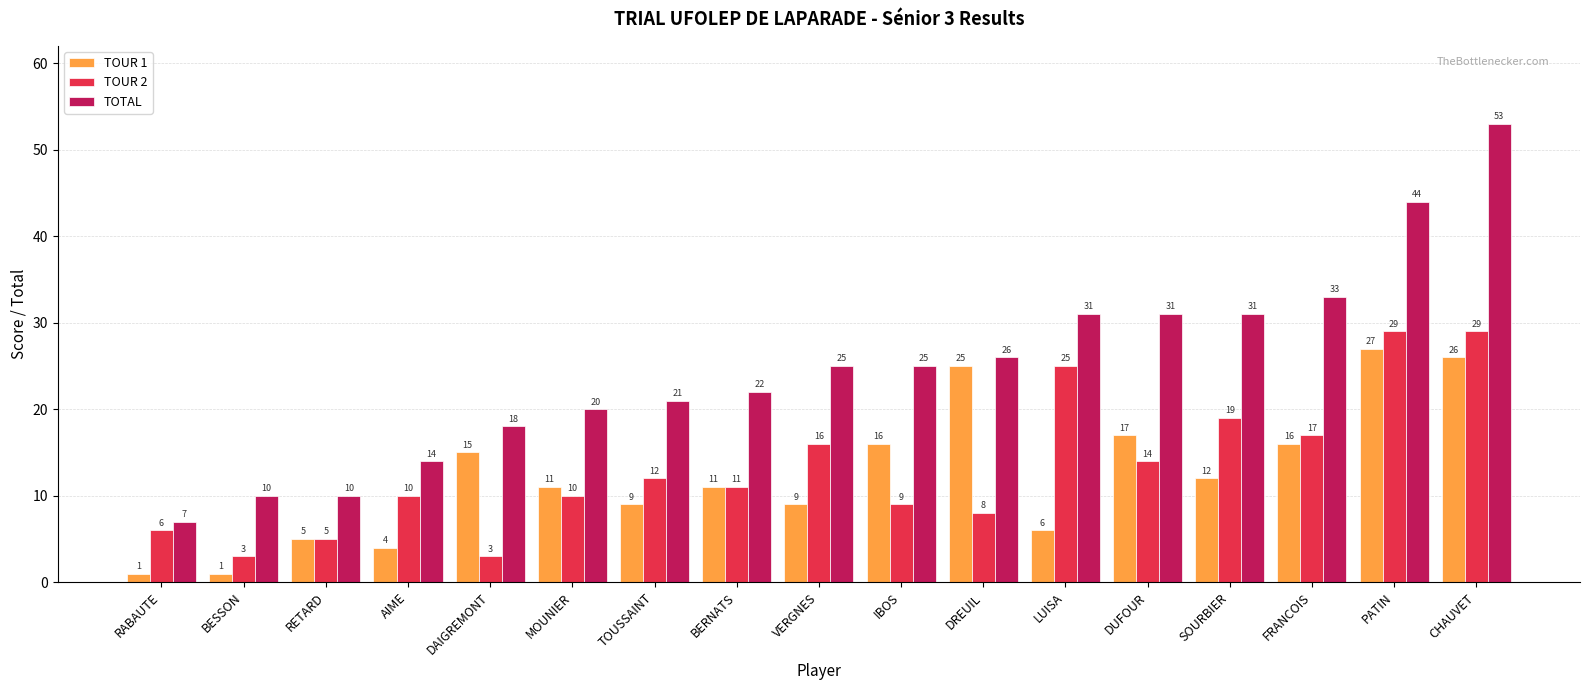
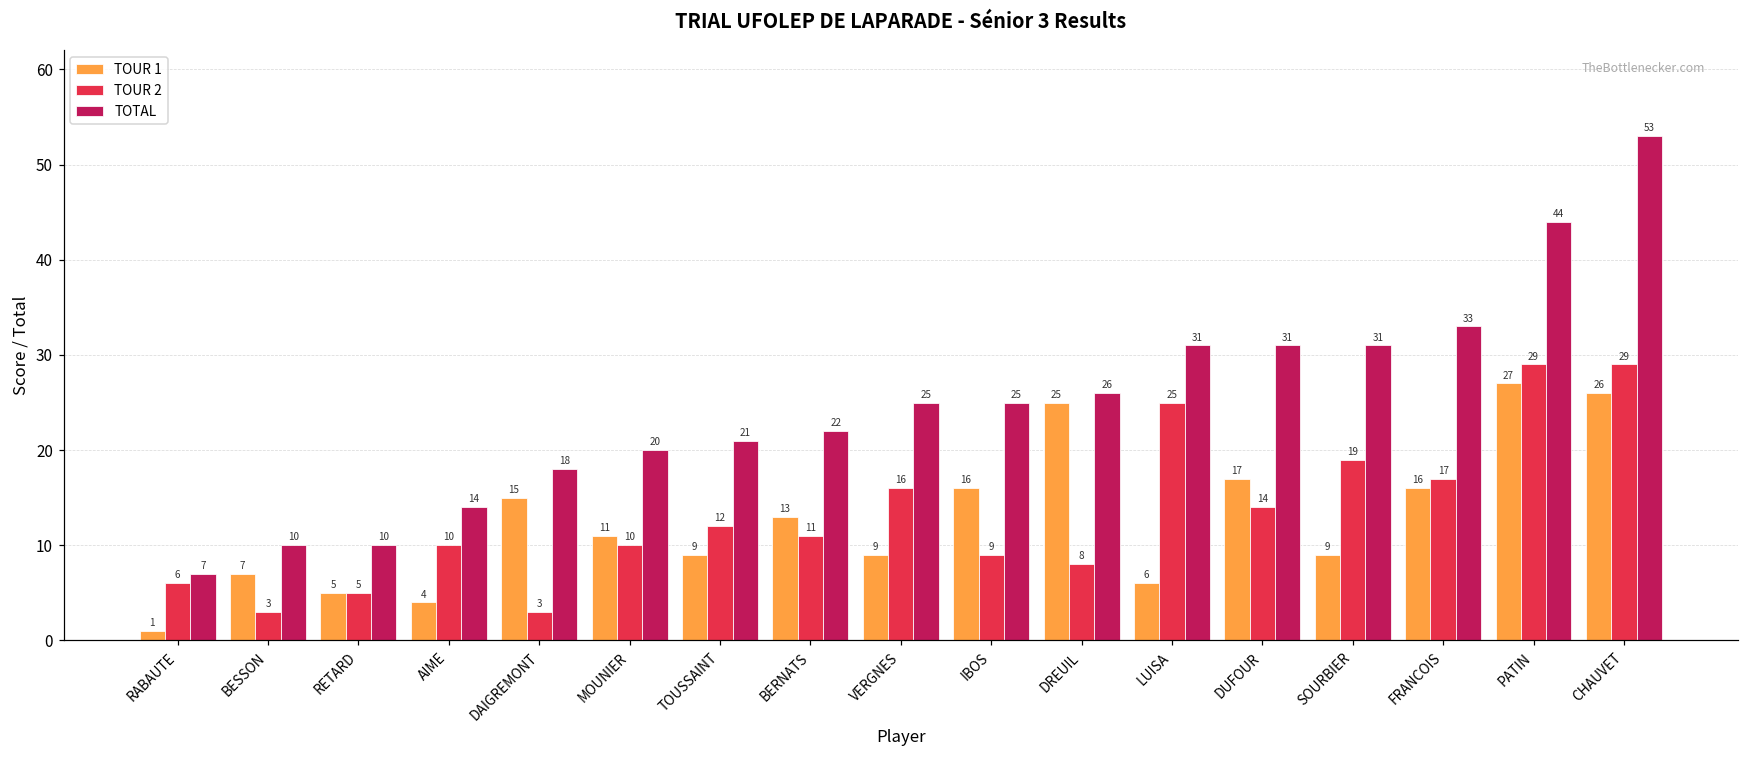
  {
    "TOUR 1": {
      "RABAUTE": 1,
-     "BESSON": 1,
+     "BESSON": 7,
      "RETARD": 5,
      "AIME": 4,
      "DAIGREMONT": 15,
      "MOUNIER": 11,
      "TOUSSAINT": 9,
-     "BERNATS": 11,
+     "BERNATS": 13,
      "VERGNES": 9,
      "IBOS": 16,
      "DREUIL": 25,
      "LUISA": 6,
      "DUFOUR": 17,
-     "SOURBIER": 12,
+     "SOURBIER": 9,
      "FRANCOIS": 16,
      "PATIN": 27,
      "CHAUVET": 26
    }
  }
